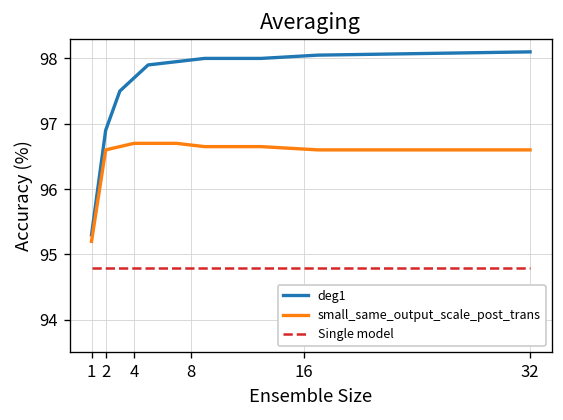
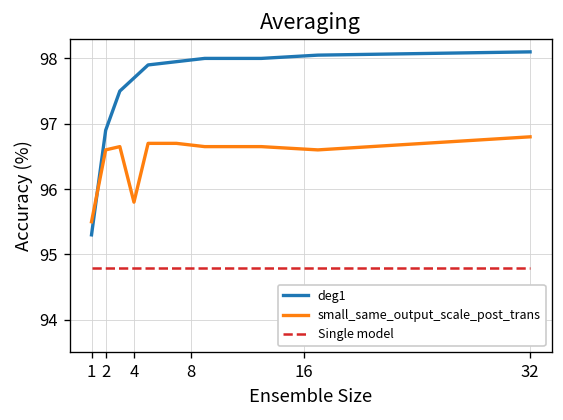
  {
    "deg1": {
      "1": 95.3,
      "2": 96.9,
      "4": 97.7,
      "32": 98.1
    },
    "small_same_output_scale_post_trans": {
-     "1": 95.2,
+     "1": 95.5,
      "2": 96.6,
-     "4": 96.7,
-     "32": 96.6
+     "4": 95.8,
+     "32": 96.8
    },
    "Single model": {
      "1": 94.8,
      "2": 94.8,
      "4": 94.8,
      "32": 94.8
    }
  }
